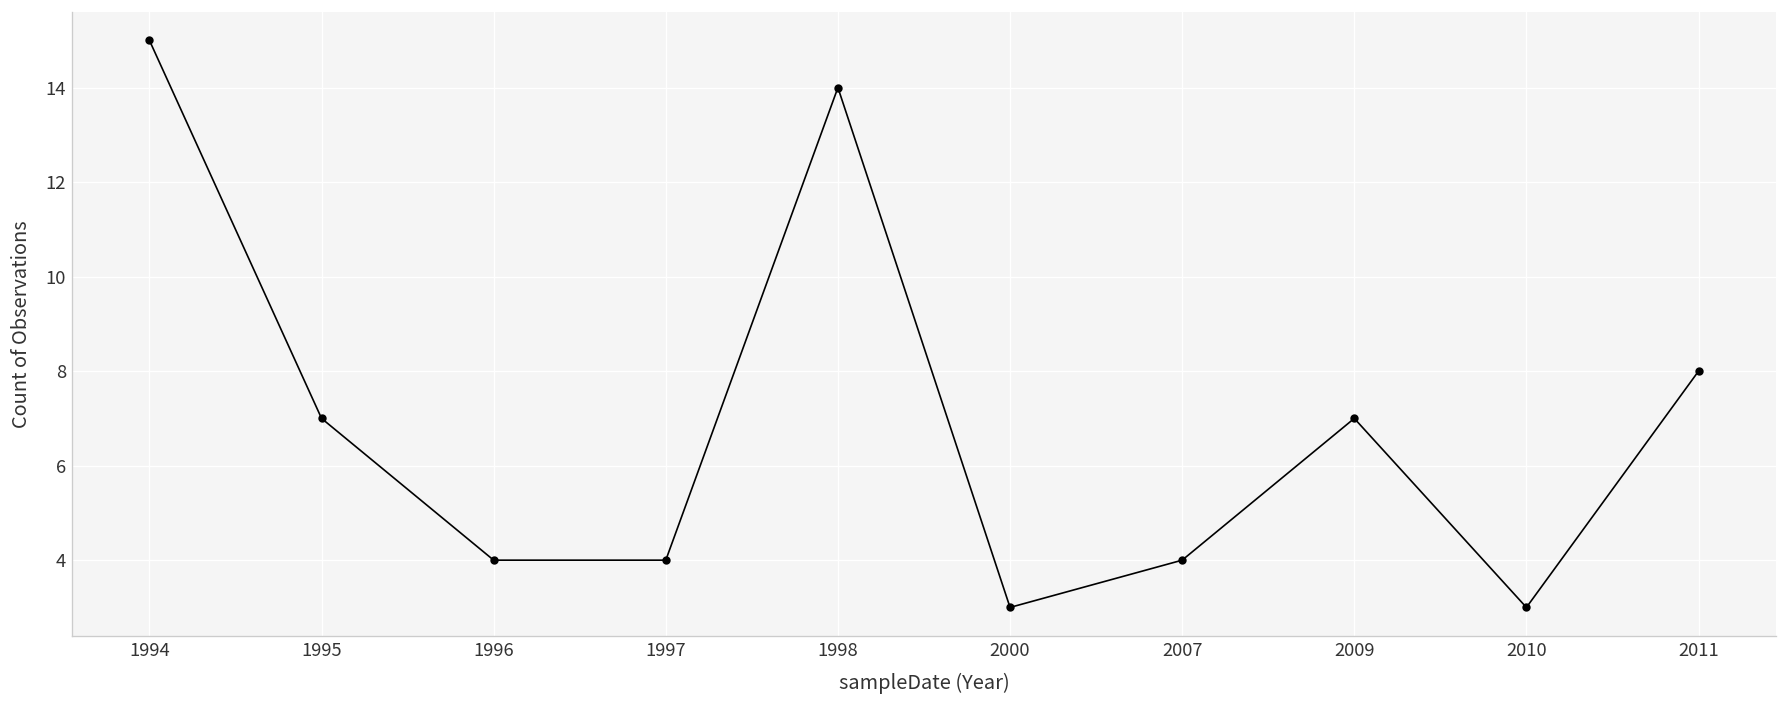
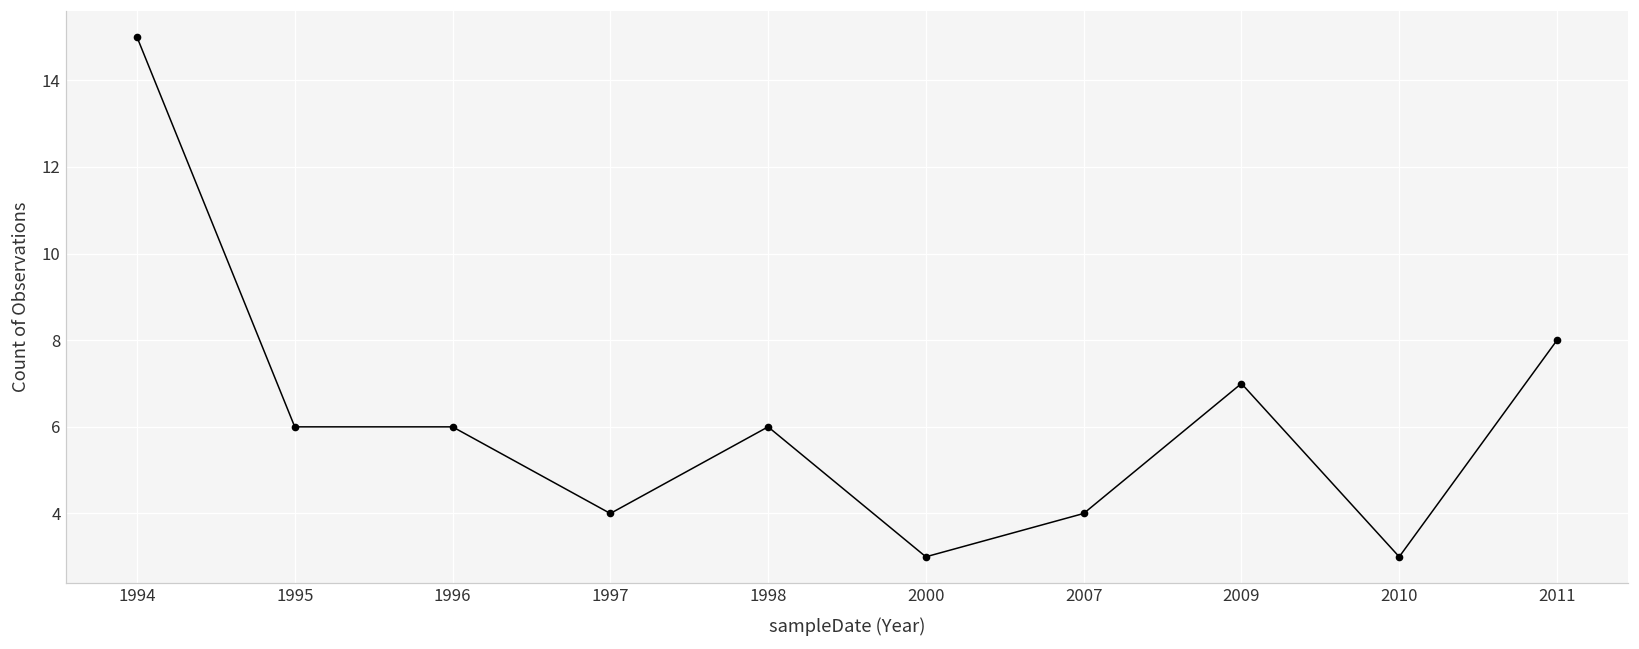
  {
    "1994": 15,
-   "1995": 7,
-   "1996": 4,
+   "1995": 6,
+   "1996": 6,
    "1997": 4,
-   "1998": 14,
+   "1998": 6,
    "2000": 3,
    "2007": 4,
    "2009": 7,
    "2010": 3,
    "2011": 8
  }
